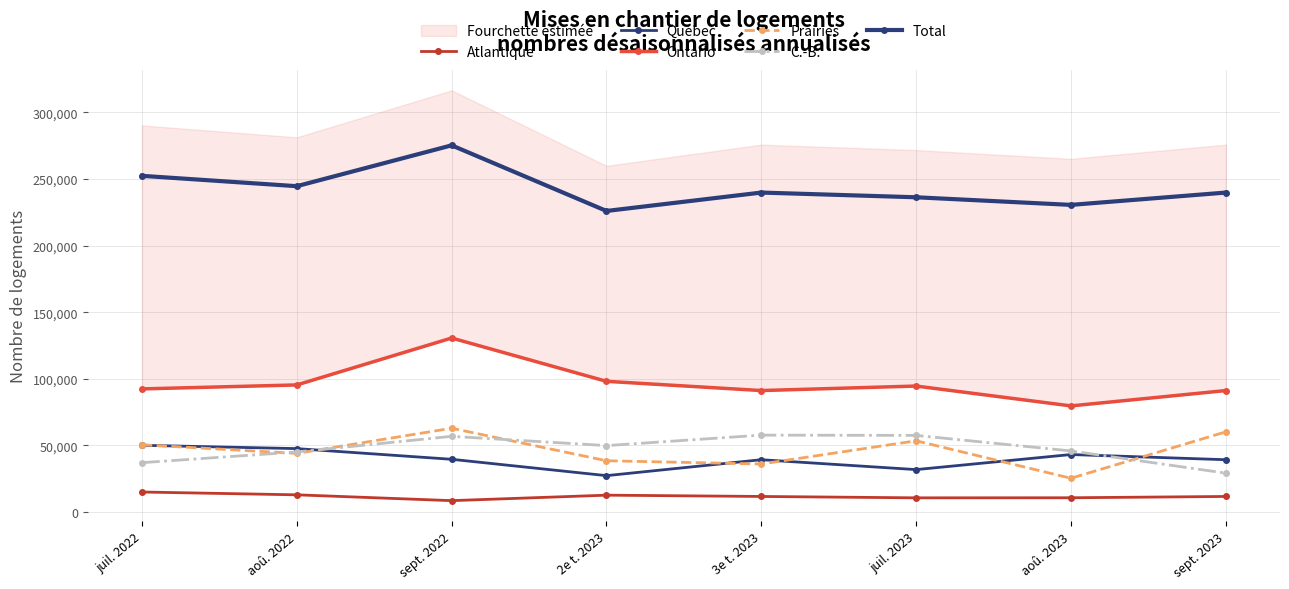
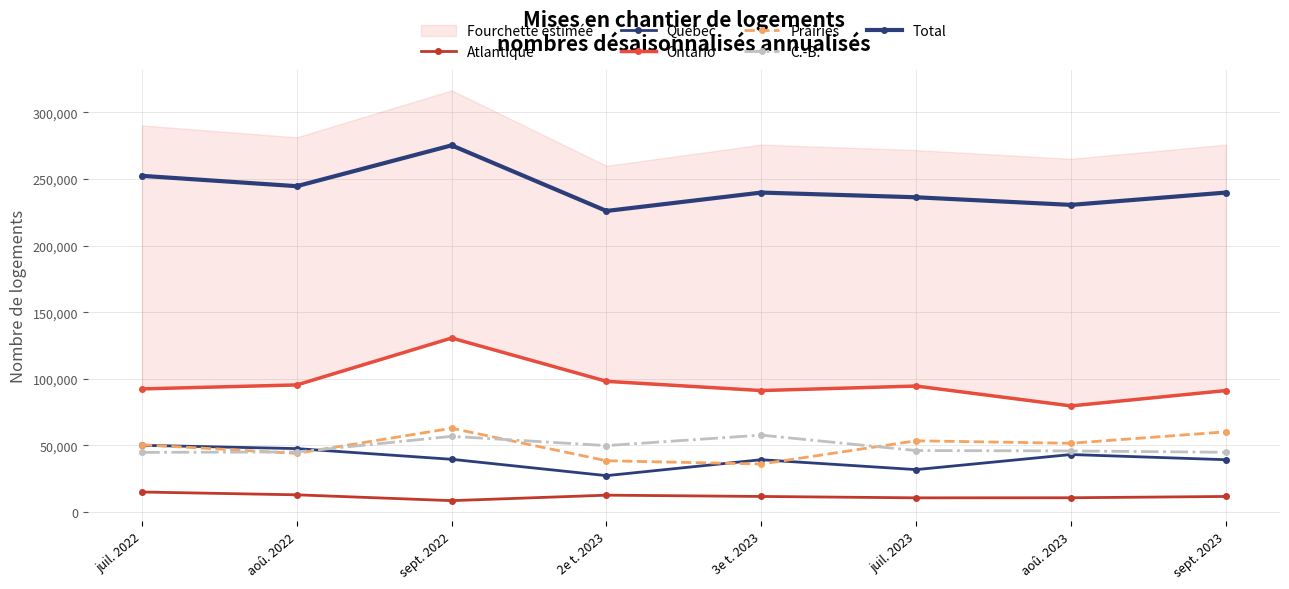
  {
    "Prairies": {
      "sept. 2022": "63,000",
      "2e t. 2023": "38,000",
      "3e t. 2023": "36,000",
      "juil. 2023": "53,000",
-     "aoû. 2023": "25,000",
+     "aoû. 2023": "52,000",
      "sept. 2023": "60,000"
    },
    "C.-B.": {
-     "juil. 2022": "37,000",
+     "juil. 2022": "45,000",
      "sept. 2022": "57,000",
      "2e t. 2023": "50,000",
      "3e t. 2023": "58,000",
-     "juil. 2023": "57,000",
+     "juil. 2023": "46,000",
      "aoû. 2023": "46,000",
-     "sept. 2023": "29,000"
+     "sept. 2023": "45,000"
    }
  }
